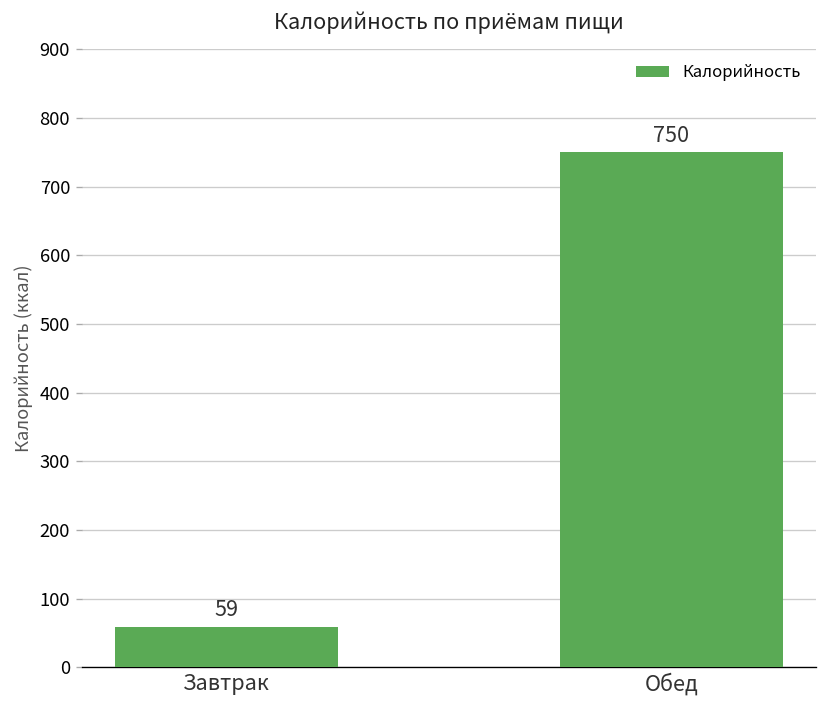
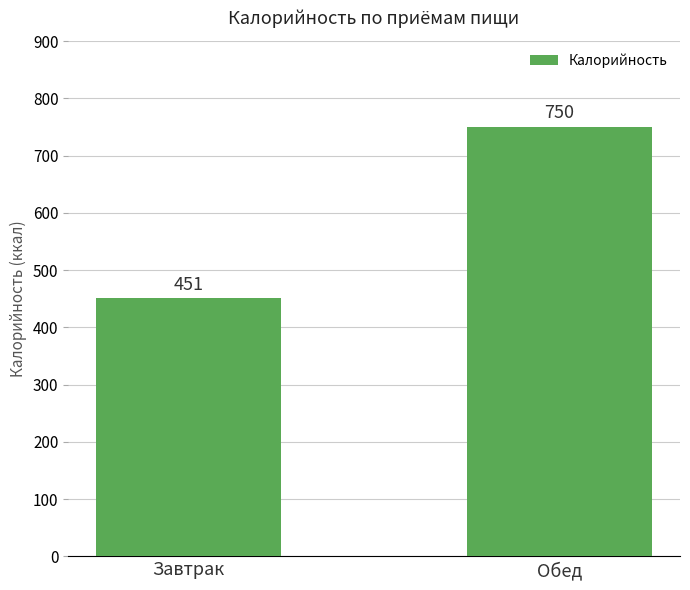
  {
-   "Завтрак": 59,
+   "Завтрак": 451,
    "Обед": 750
  }
